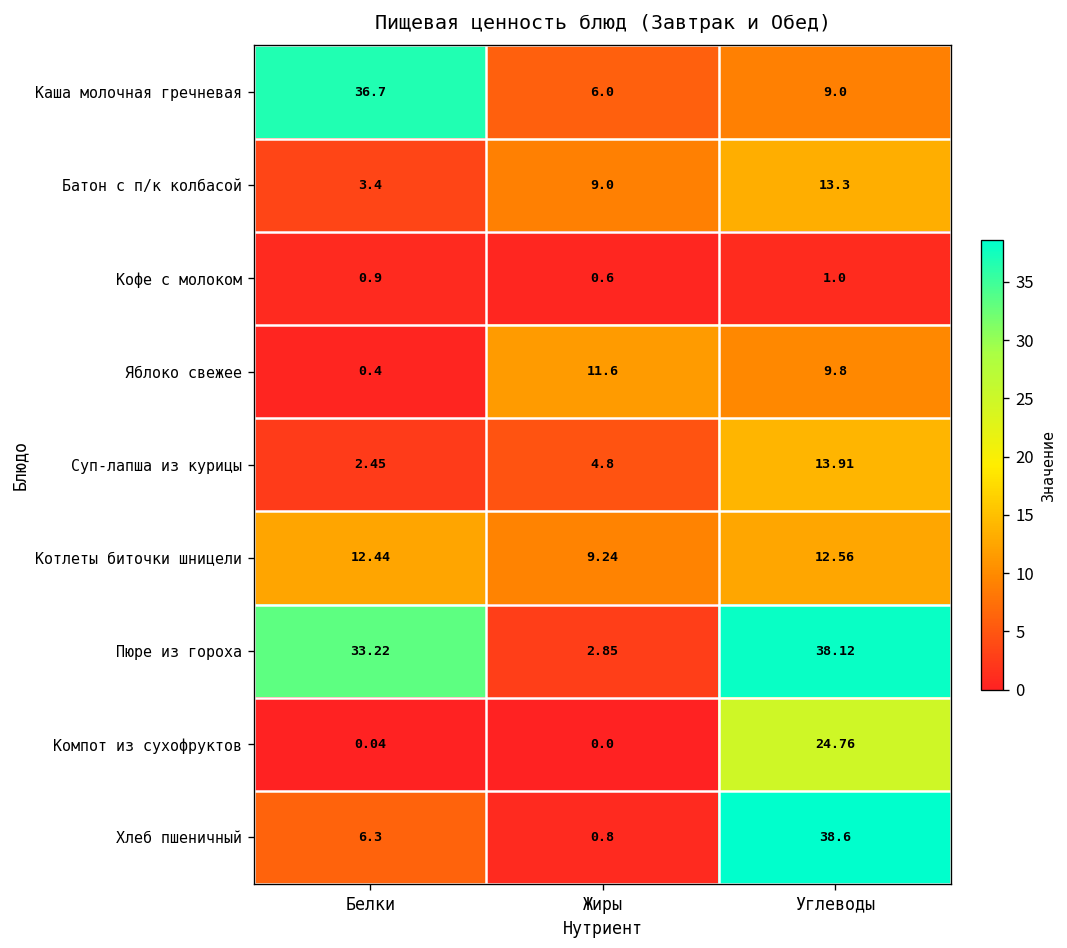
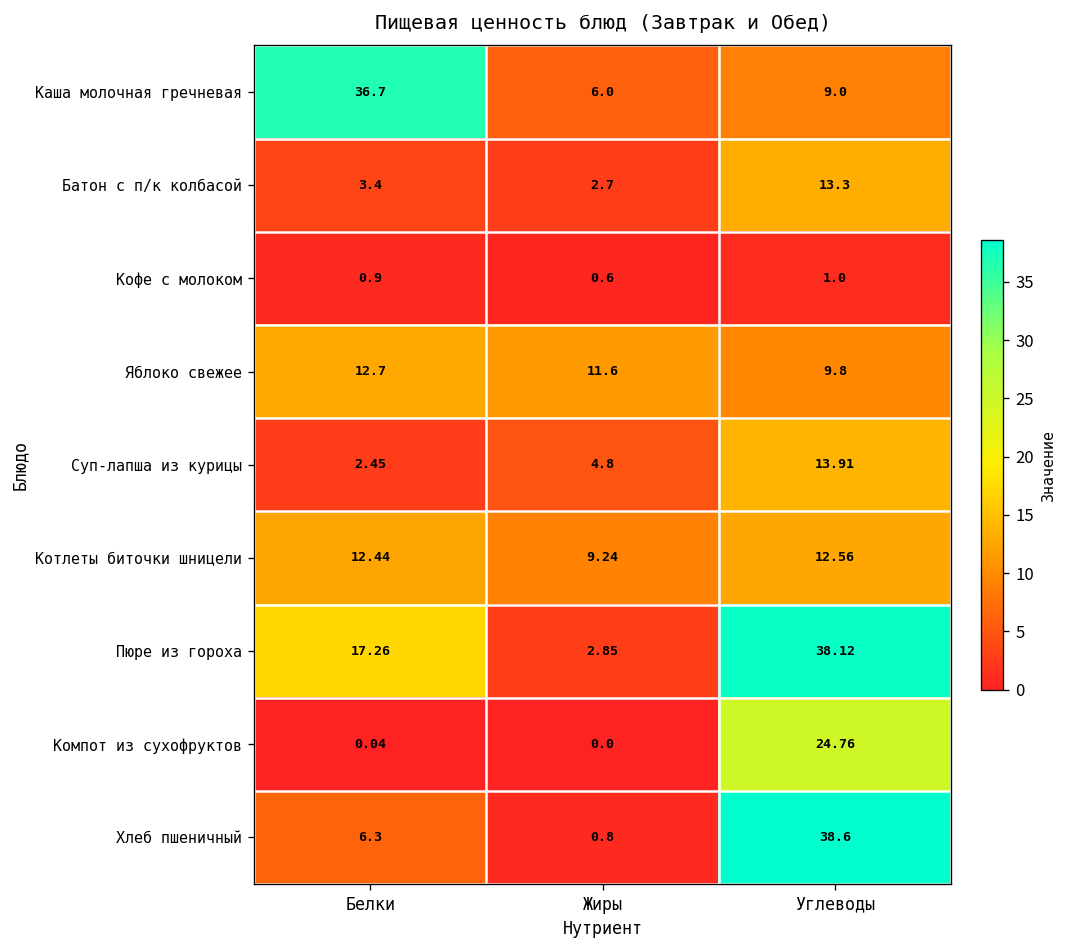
  {
    "Каша молочная гречневая": {
      "Белки": 36.7,
      "Жиры": 6.0,
      "Углеводы": 9.0
    },
    "Батон с п/к колбасой": {
      "Белки": 3.4,
-     "Жиры": 9.0,
+     "Жиры": 2.7,
      "Углеводы": 13.3
    },
    "Кофе с молоком": {
      "Белки": 0.9,
      "Жиры": 0.6,
      "Углеводы": 1.0
    },
    "Яблоко свежее": {
-     "Белки": 0.4,
+     "Белки": 12.7,
      "Жиры": 11.6,
      "Углеводы": 9.8
    },
    "Суп-лапша из курицы": {
      "Белки": 2.45,
      "Жиры": 4.8,
      "Углеводы": 13.91
    },
    "Котлеты биточки шницели": {
      "Белки": 12.44,
      "Жиры": 9.24,
      "Углеводы": 12.56
    },
    "Пюре из гороха": {
-     "Белки": 33.22,
+     "Белки": 17.26,
      "Жиры": 2.85,
      "Углеводы": 38.12
    },
    "Компот из сухофруктов": {
      "Белки": 0.04,
      "Жиры": 0.0,
      "Углеводы": 24.76
    },
    "Хлеб пшеничный": {
      "Белки": 6.3,
      "Жиры": 0.8,
      "Углеводы": 38.6
    }
  }
